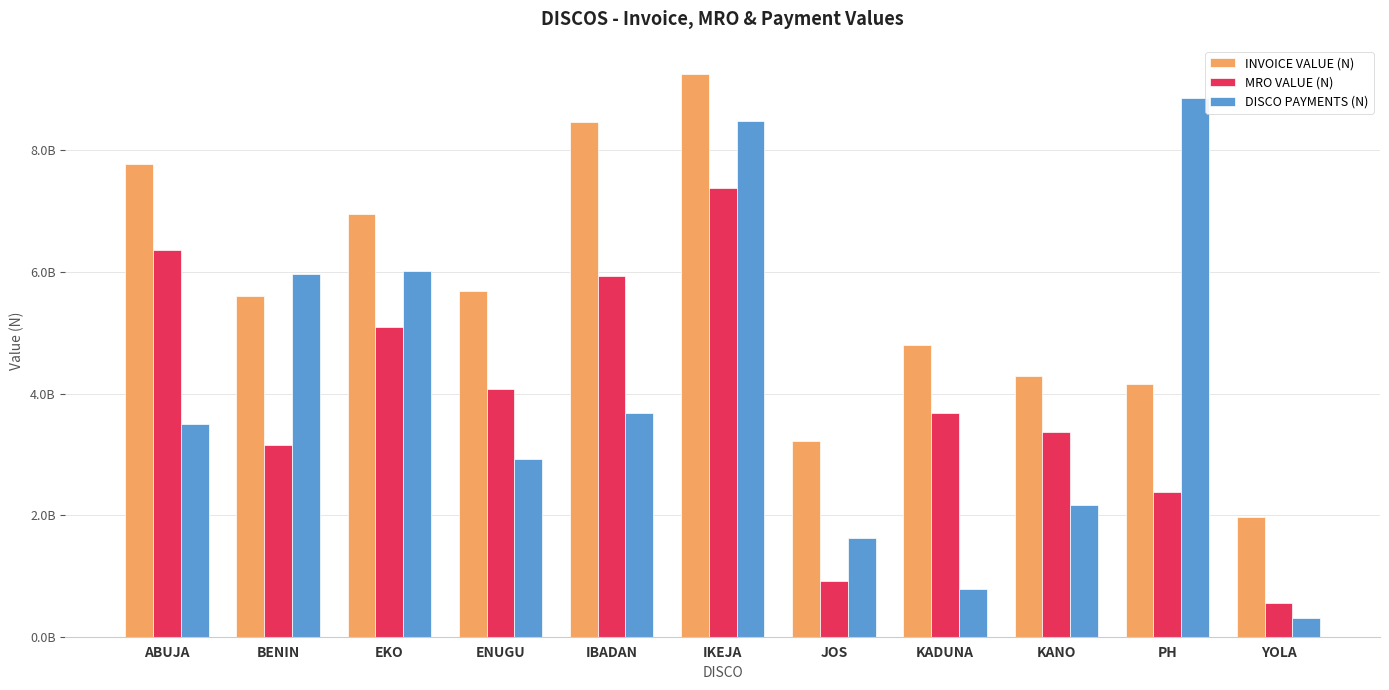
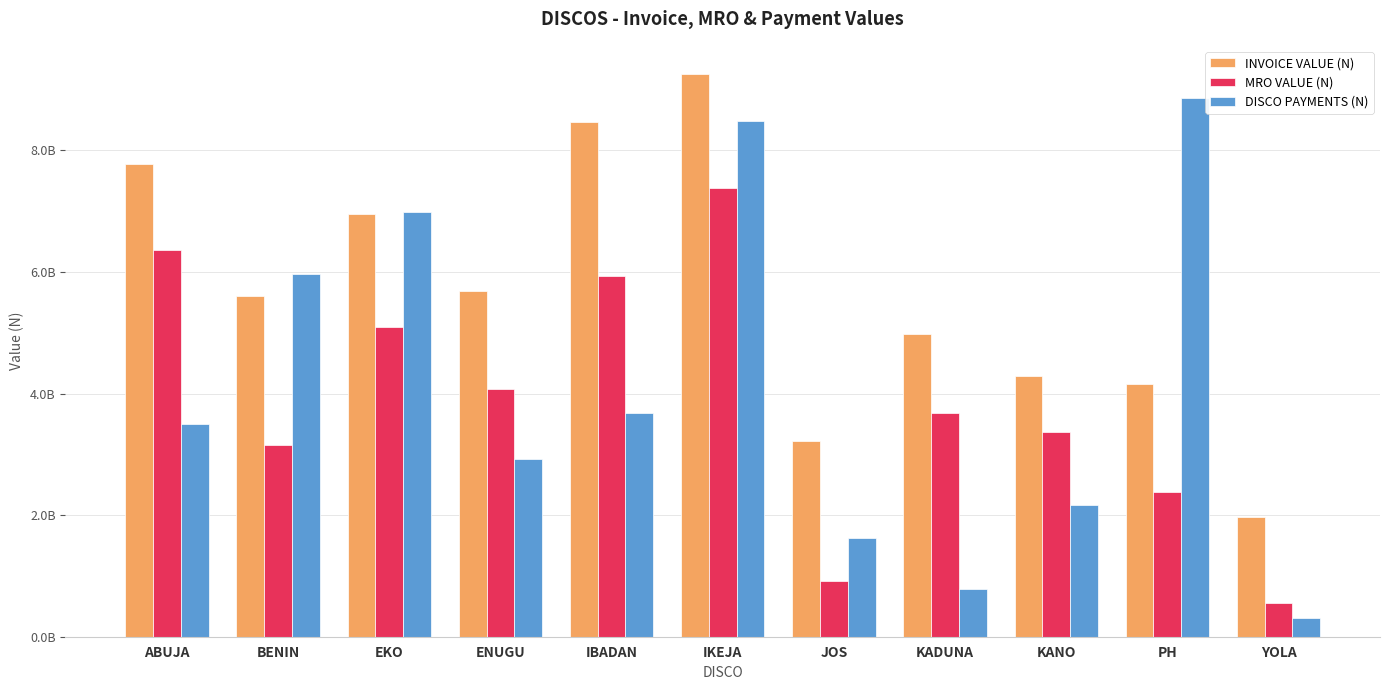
  {
    "INVOICE VALUE (N)": {
      "ABUJA": 7800000000,
      "BENIN": 5600000000,
      "EKO": 7000000000,
      "ENUGU": 5700000000,
      "IBADAN": 8500000000,
      "IKEJA": 9300000000,
      "JOS": 3200000000,
-     "KADUNA": 4800000000,
+     "KADUNA": 5000000000,
      "KANO": 4300000000,
      "PH": 4200000000,
      "YOLA": 2000000000
    },
    "MRO VALUE (N)": {
      "ABUJA": 6400000000,
      "BENIN": 3100000000,
      "EKO": 5100000000,
      "ENUGU": 4100000000,
      "IBADAN": 5900000000,
      "IKEJA": 7400000000,
      "JOS": 900000000,
      "KADUNA": 3700000000,
      "KANO": 3400000000,
      "PH": 2400000000,
      "YOLA": 600000000
    },
    "DISCO PAYMENTS (N)": {
      "ABUJA": 3500000000,
      "BENIN": 6000000000,
-     "EKO": 6000000000,
+     "EKO": 7000000000,
      "ENUGU": 2900000000,
      "IBADAN": 3700000000,
      "IKEJA": 8500000000,
      "JOS": 1600000000,
      "KADUNA": 800000000,
      "KANO": 2200000000,
      "PH": 8900000000,
      "YOLA": 300000000
    }
  }
